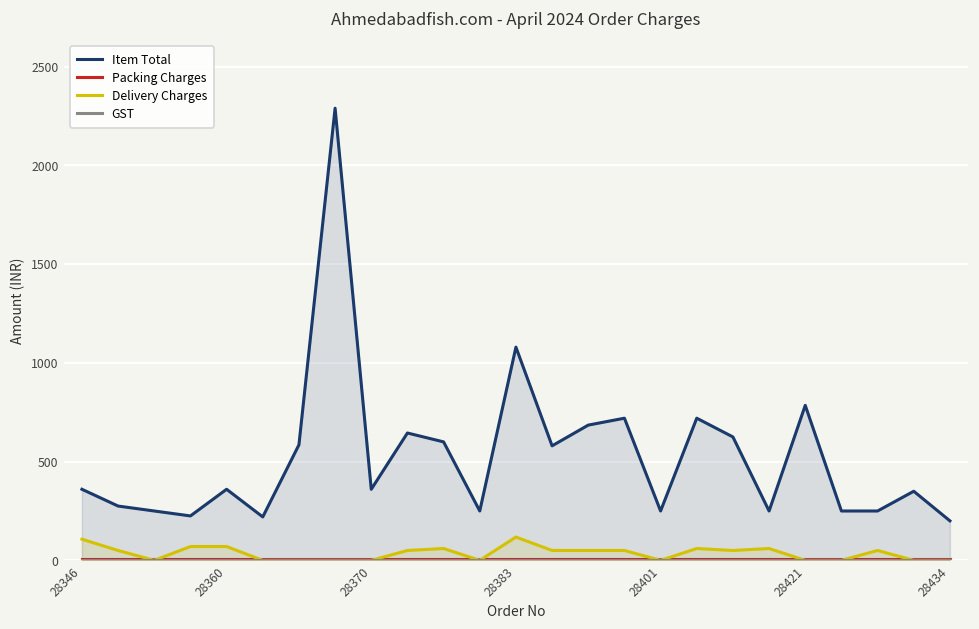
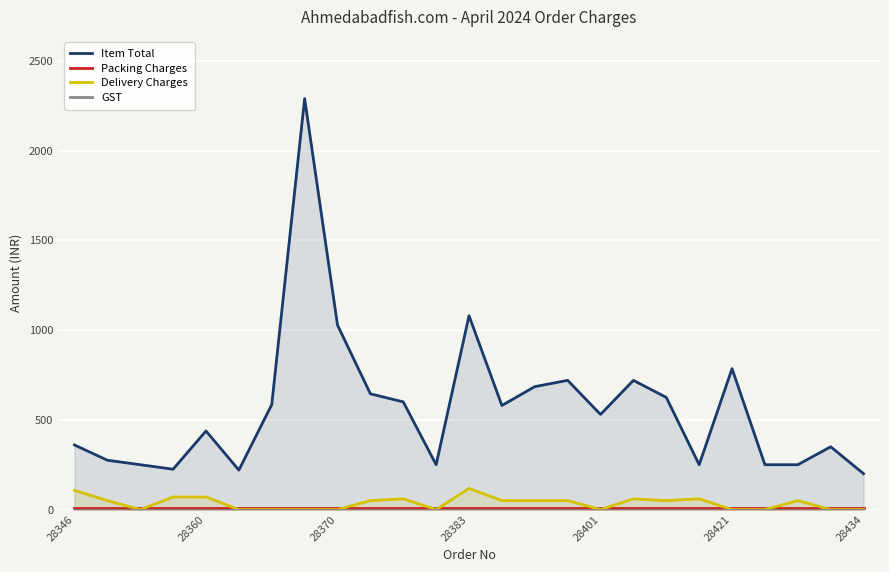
  {
    "Item Total": {
      "28346": 360,
-     "28360": 360,
-     "28370": 360,
+     "28360": 440,
+     "28370": 1030,
      "28383": 1080,
-     "28401": 250,
+     "28401": 530,
      "28421": 790,
      "28434": 200
    },
    "Delivery Charges": {
      "28346": 110,
      "28360": 70,
      "28383": 120
    }
  }
